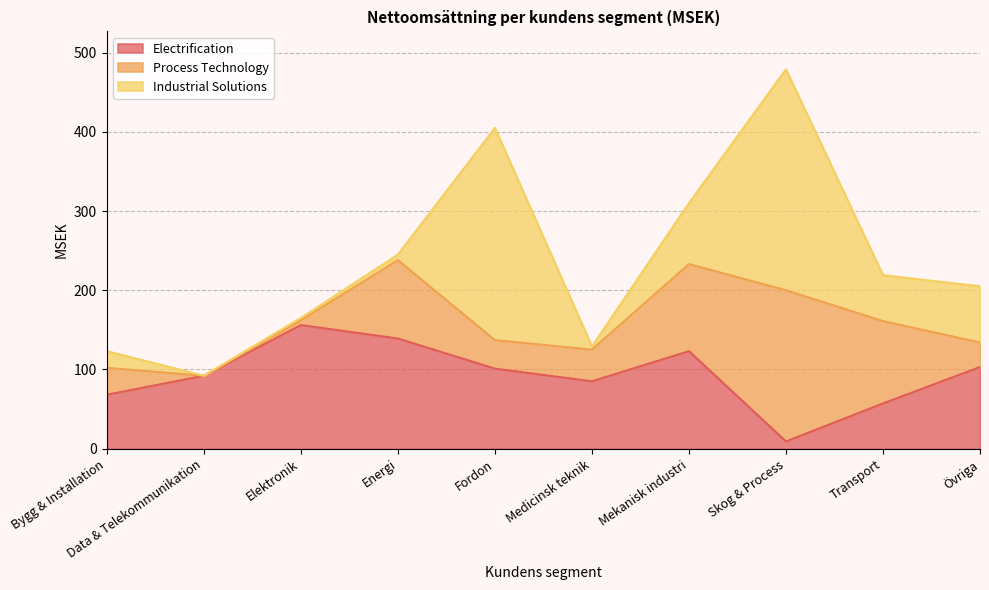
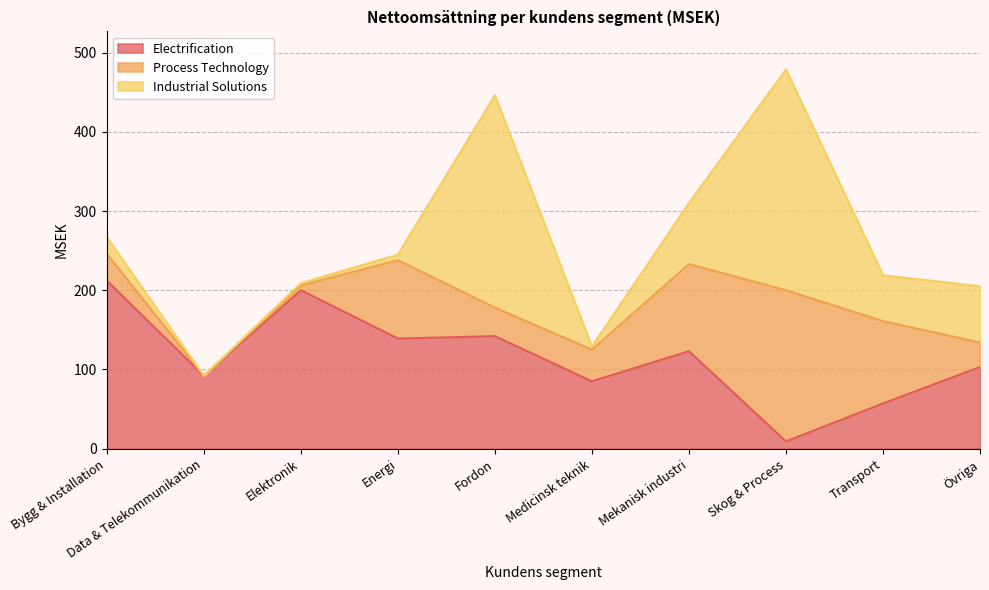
  {
    "Electrification": {
-     "Bygg & Installation": 70,
-     "Elektronik": 160,
+     "Bygg & Installation": 210,
+     "Elektronik": 200,
      "Energi": 140,
-     "Fordon": 100,
+     "Fordon": 140,
      "Medicinsk teknik": 90,
      "Mekanisk industri": 120,
      "Skog & Process": 10,
      "Transport": 60,
      "Övriga": 100
    }
  }
